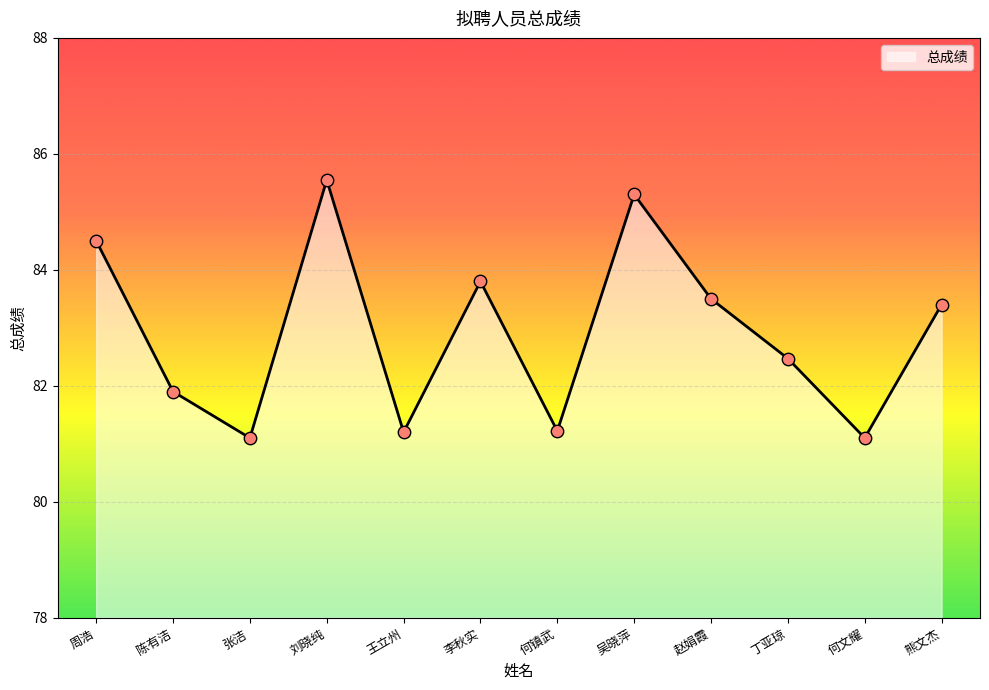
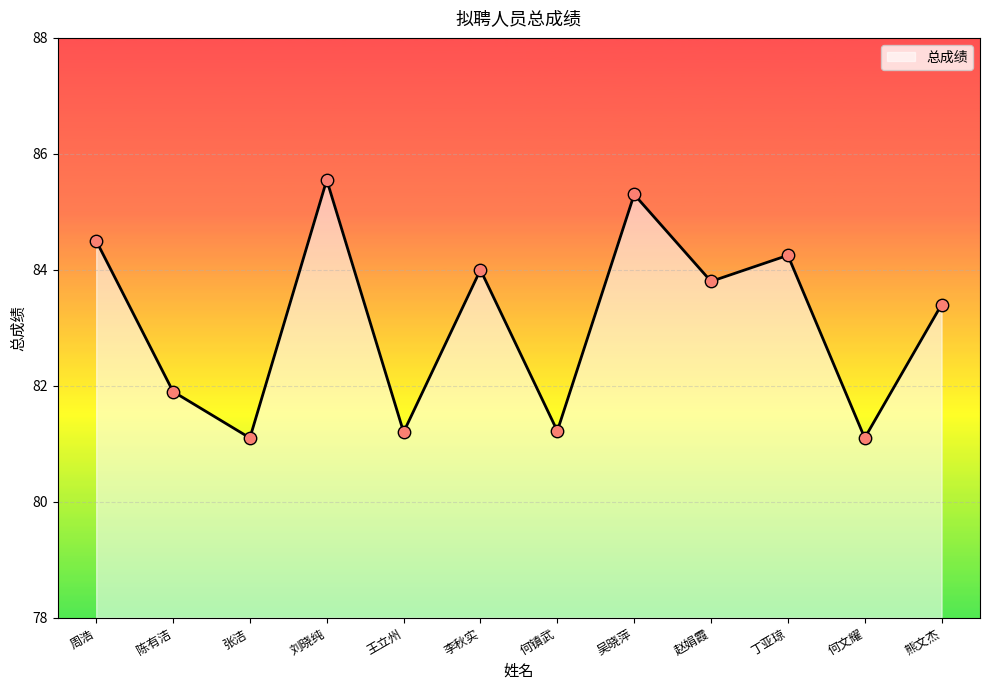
  {
    "周浩": 84.5,
    "陈有洁": 81.9,
    "张洁": 81.1,
    "刘晓纯": 85.6,
    "王立州": 81.2,
-   "李秋实": 83.8,
+   "李秋实": 84.0,
    "何镇武": 81.2,
    "吴晓萍": 85.3,
-   "赵娟霞": 83.5,
-   "丁亚琼": 82.5,
+   "赵娟霞": 83.8,
+   "丁亚琼": 84.3,
    "何文耀": 81.1,
    "熊文杰": 83.4
  }
